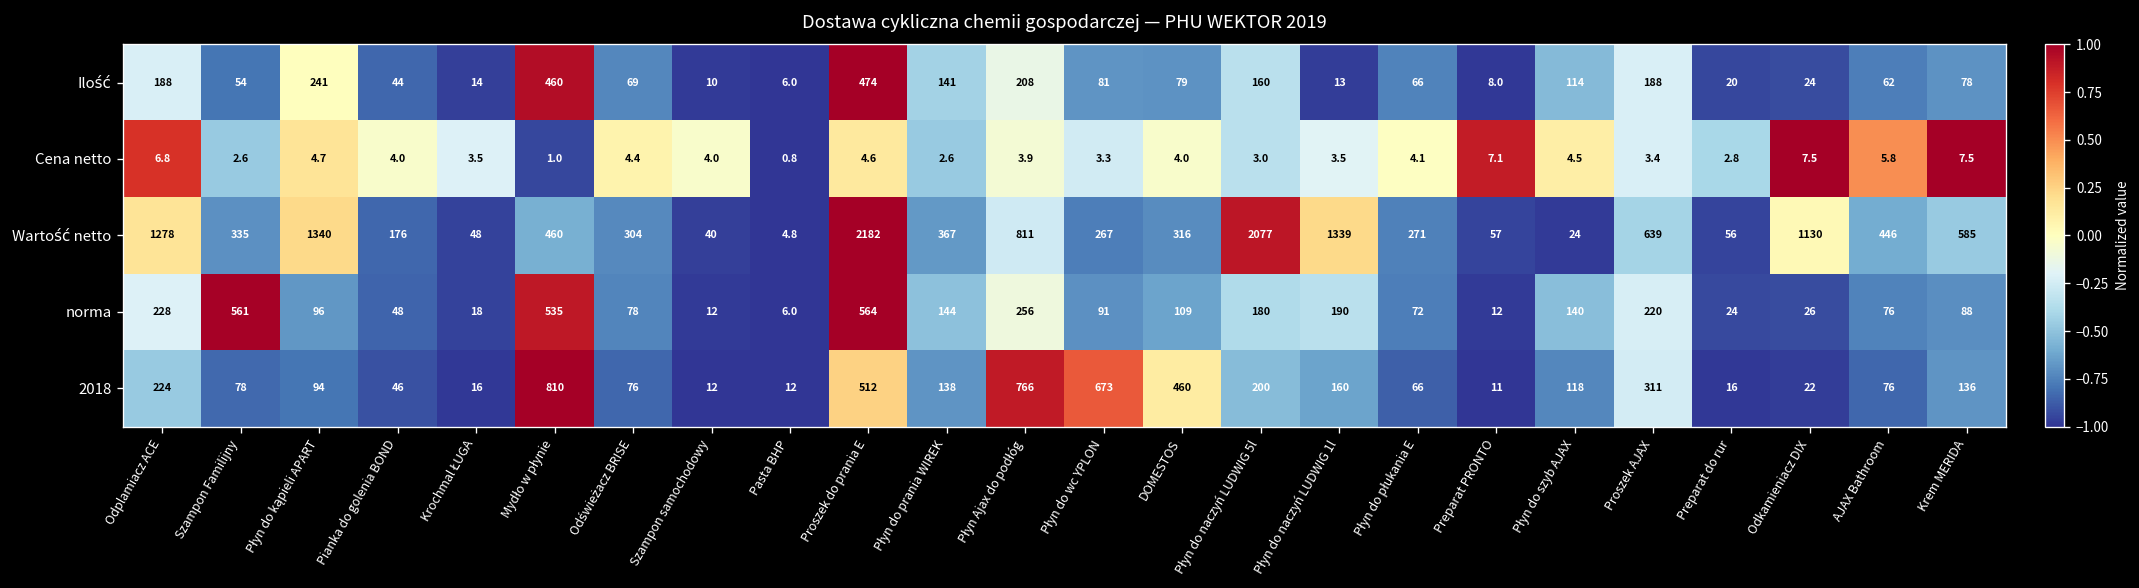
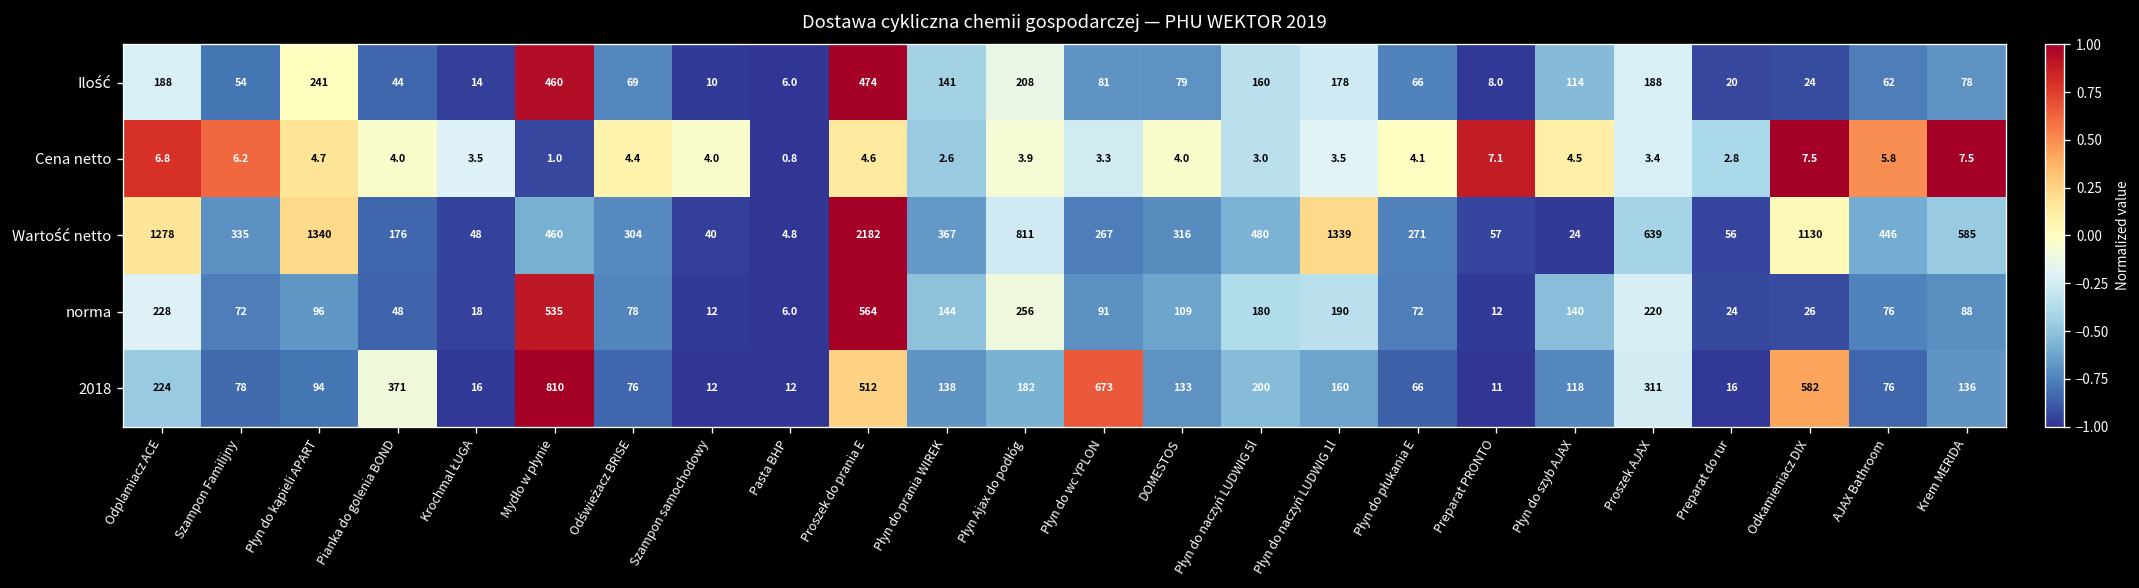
  {
    "Ilość": {
      "Odplamiacz ACE": 188,
      "Szampon Familijny": 54,
      "Płyn do kąpieli APART": 241,
      "Pianka do golenia BOND": 44,
      "Krochmal ŁUGA": 14,
      "Mydło w płynie": 460,
      "Odświeżacz BRISE": 69,
      "Szampon samochodowy": 10,
      "Pasta BHP": 6.0,
      "Proszek do prania E": 474,
      "Płyn do prania WIREK": 141,
      "Płyn Ajax do podłóg": 208,
      "Płyn do wc YPLON": 81,
      "DOMESTOS": 79,
      "Płyn do naczyń LUDWIG 5l": 160,
-     "Płyn do naczyń LUDWIG 1l": 13,
+     "Płyn do naczyń LUDWIG 1l": 178,
      "Płyn do płukania E": 66,
      "Preparat PRONTO": 8.0,
      "Płyn do szyb AJAX": 114,
      "Proszek AJAX": 188,
      "Preparat do rur": 20,
      "Odkamieniacz DIX": 24,
      "AJAX Bathroom": 62,
      "Krem MERIDA": 78
    },
    "Cena netto": {
      "Odplamiacz ACE": 6.8,
-     "Szampon Familijny": 2.6,
+     "Szampon Familijny": 6.2,
      "Płyn do kąpieli APART": 4.7,
      "Pianka do golenia BOND": 4.0,
      "Krochmal ŁUGA": 3.5,
      "Mydło w płynie": 1.0,
      "Odświeżacz BRISE": 4.4,
      "Szampon samochodowy": 4.0,
      "Pasta BHP": 0.8,
      "Proszek do prania E": 4.6,
      "Płyn do prania WIREK": 2.6,
      "Płyn Ajax do podłóg": 3.9,
      "Płyn do wc YPLON": 3.3,
      "DOMESTOS": 4.0,
      "Płyn do naczyń LUDWIG 5l": 3.0,
      "Płyn do naczyń LUDWIG 1l": 3.5,
      "Płyn do płukania E": 4.1,
      "Preparat PRONTO": 7.1,
      "Płyn do szyb AJAX": 4.5,
      "Proszek AJAX": 3.4,
      "Preparat do rur": 2.8,
      "Odkamieniacz DIX": 7.5,
      "AJAX Bathroom": 5.8,
      "Krem MERIDA": 7.5
    },
    "Wartość netto": {
      "Odplamiacz ACE": 1278,
      "Szampon Familijny": 335,
      "Płyn do kąpieli APART": 1340,
      "Pianka do golenia BOND": 176,
      "Krochmal ŁUGA": 48,
      "Mydło w płynie": 460,
      "Odświeżacz BRISE": 304,
      "Szampon samochodowy": 40,
      "Pasta BHP": 4.8,
      "Proszek do prania E": 2182,
      "Płyn do prania WIREK": 367,
      "Płyn Ajax do podłóg": 811,
      "Płyn do wc YPLON": 267,
      "DOMESTOS": 316,
-     "Płyn do naczyń LUDWIG 5l": 2077,
+     "Płyn do naczyń LUDWIG 5l": 480,
      "Płyn do naczyń LUDWIG 1l": 1339,
      "Płyn do płukania E": 271,
      "Preparat PRONTO": 57,
      "Płyn do szyb AJAX": 24,
      "Proszek AJAX": 639,
      "Preparat do rur": 56,
      "Odkamieniacz DIX": 1130,
      "AJAX Bathroom": 446,
      "Krem MERIDA": 585
    },
    "norma": {
      "Odplamiacz ACE": 228,
-     "Szampon Familijny": 561,
+     "Szampon Familijny": 72,
      "Płyn do kąpieli APART": 96,
      "Pianka do golenia BOND": 48,
      "Krochmal ŁUGA": 18,
      "Mydło w płynie": 535,
      "Odświeżacz BRISE": 78,
      "Szampon samochodowy": 12,
      "Pasta BHP": 6.0,
      "Proszek do prania E": 564,
      "Płyn do prania WIREK": 144,
      "Płyn Ajax do podłóg": 256,
      "Płyn do wc YPLON": 91,
      "DOMESTOS": 109,
      "Płyn do naczyń LUDWIG 5l": 180,
      "Płyn do naczyń LUDWIG 1l": 190,
      "Płyn do płukania E": 72,
      "Preparat PRONTO": 12,
      "Płyn do szyb AJAX": 140,
      "Proszek AJAX": 220,
      "Preparat do rur": 24,
      "Odkamieniacz DIX": 26,
      "AJAX Bathroom": 76,
      "Krem MERIDA": 88
    },
    "2018": {
      "Odplamiacz ACE": 224,
      "Szampon Familijny": 78,
      "Płyn do kąpieli APART": 94,
-     "Pianka do golenia BOND": 46,
+     "Pianka do golenia BOND": 371,
      "Krochmal ŁUGA": 16,
      "Mydło w płynie": 810,
      "Odświeżacz BRISE": 76,
      "Szampon samochodowy": 12,
      "Pasta BHP": 12,
      "Proszek do prania E": 512,
      "Płyn do prania WIREK": 138,
-     "Płyn Ajax do podłóg": 766,
+     "Płyn Ajax do podłóg": 182,
      "Płyn do wc YPLON": 673,
-     "DOMESTOS": 460,
+     "DOMESTOS": 133,
      "Płyn do naczyń LUDWIG 5l": 200,
      "Płyn do naczyń LUDWIG 1l": 160,
      "Płyn do płukania E": 66,
      "Preparat PRONTO": 11,
      "Płyn do szyb AJAX": 118,
      "Proszek AJAX": 311,
      "Preparat do rur": 16,
-     "Odkamieniacz DIX": 22,
+     "Odkamieniacz DIX": 582,
      "AJAX Bathroom": 76,
      "Krem MERIDA": 136
    }
  }
